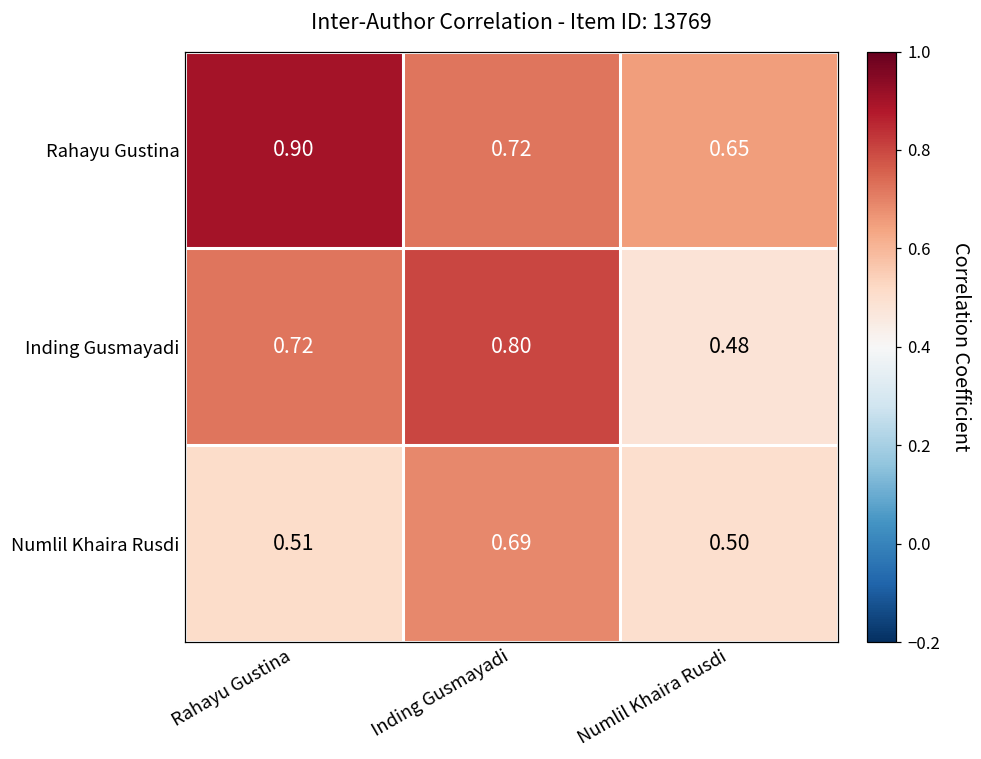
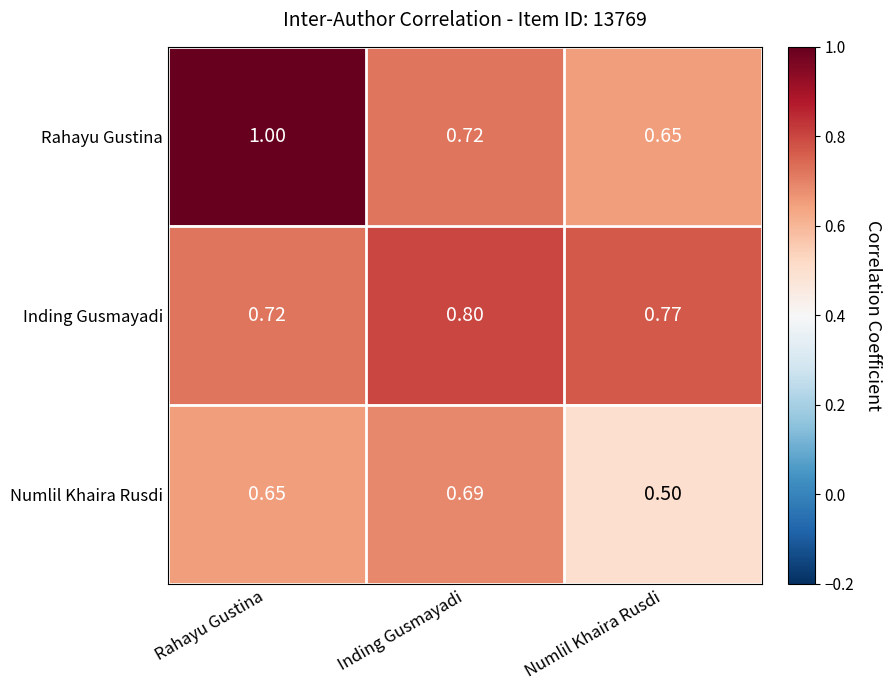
  {
    "Rahayu Gustina": {
-     "Rahayu Gustina": 0.90,
+     "Rahayu Gustina": 1.00,
      "Inding Gusmayadi": 0.72,
      "Numlil Khaira Rusdi": 0.65
    },
    "Inding Gusmayadi": {
      "Rahayu Gustina": 0.72,
      "Inding Gusmayadi": 0.80,
-     "Numlil Khaira Rusdi": 0.48
+     "Numlil Khaira Rusdi": 0.77
    },
    "Numlil Khaira Rusdi": {
-     "Rahayu Gustina": 0.51,
+     "Rahayu Gustina": 0.65,
      "Inding Gusmayadi": 0.69,
      "Numlil Khaira Rusdi": 0.50
    }
  }
